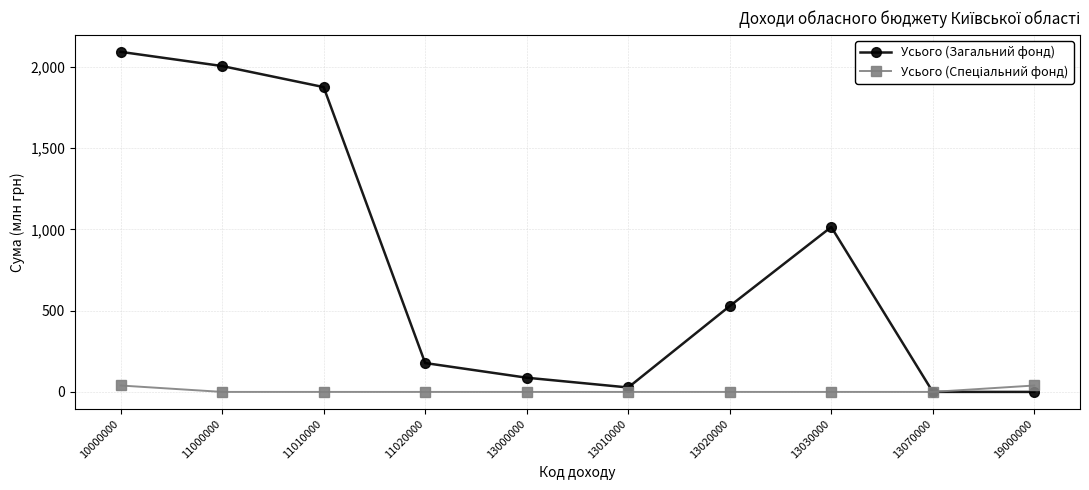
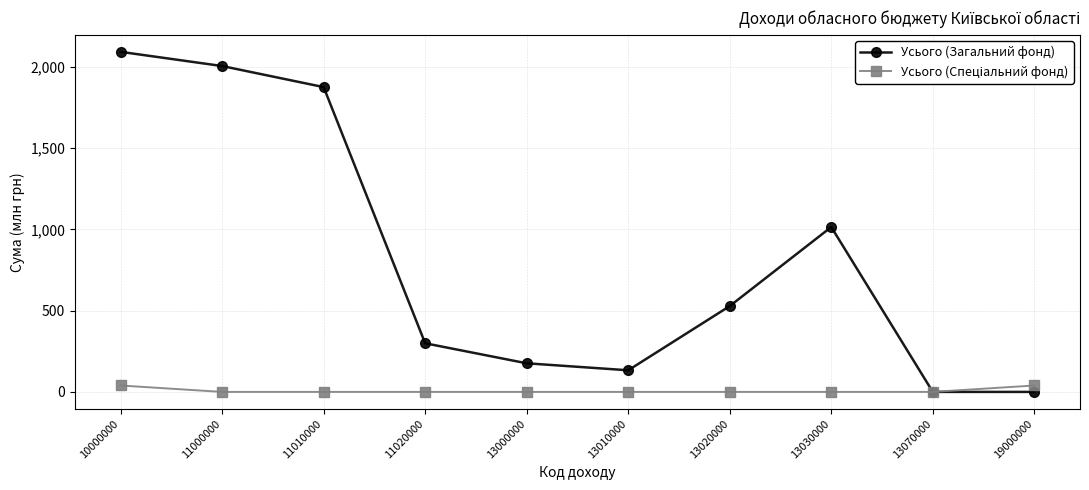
  {
    "Усього (Загальний фонд)": {
      "10000000": "2,090",
      "11000000": "2,010",
      "11010000": "1,880",
-     "11020000": "180",
-     "13000000": "90",
-     "13010000": "30",
+     "11020000": "300",
+     "13000000": "180",
+     "13010000": "130",
      "13020000": "530",
      "13030000": "1,020",
      "19000000": "0"
    },
    "Усього (Спеціальний фонд)": {
      "10000000": "40",
      "11000000": "0",
      "11010000": "0",
      "11020000": "0",
      "13000000": "0",
      "13010000": "0",
      "13020000": "0",
      "13030000": "0",
      "19000000": "40"
    }
  }
